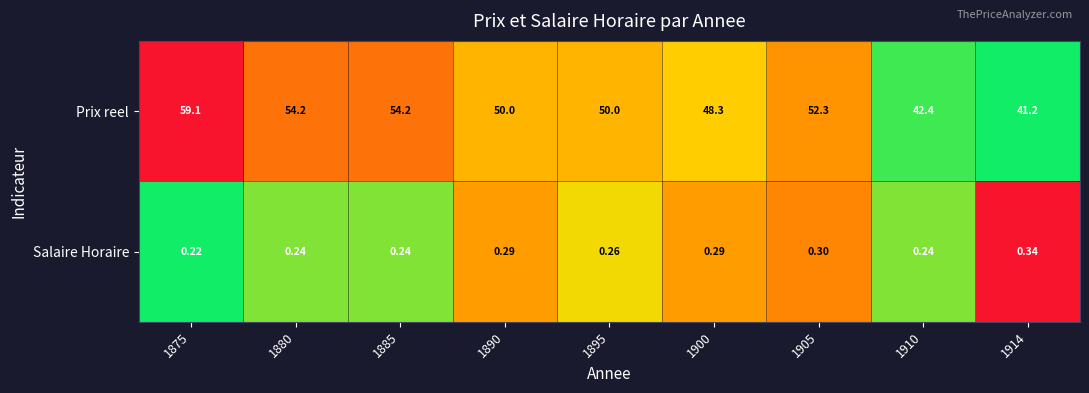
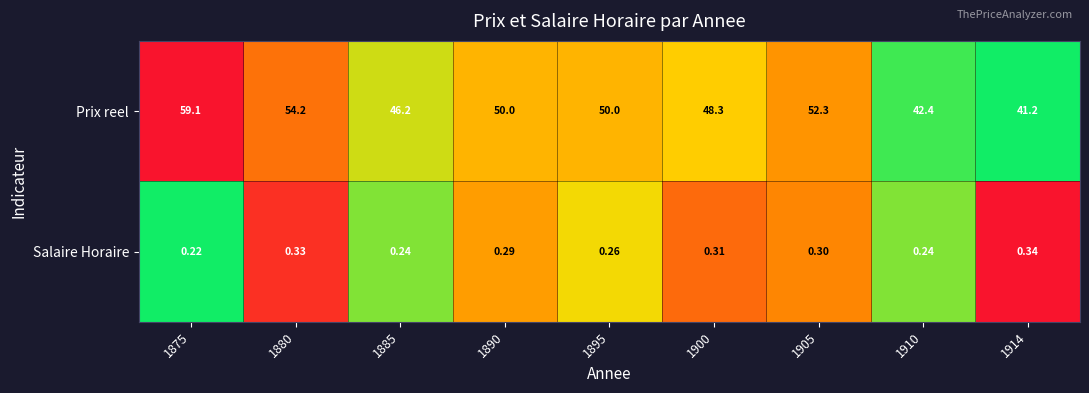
  {
    "Prix reel": {
      "1875": 59.1,
      "1880": 54.2,
-     "1885": 54.2,
+     "1885": 46.2,
      "1890": 50.0,
      "1895": 50.0,
      "1900": 48.3,
      "1905": 52.3,
      "1910": 42.4,
      "1914": 41.2
    },
    "Salaire Horaire": {
      "1875": 0.22,
-     "1880": 0.24,
+     "1880": 0.33,
      "1885": 0.24,
      "1890": 0.29,
      "1895": 0.26,
-     "1900": 0.29,
+     "1900": 0.31,
      "1905": 0.30,
      "1910": 0.24,
      "1914": 0.34
    }
  }
